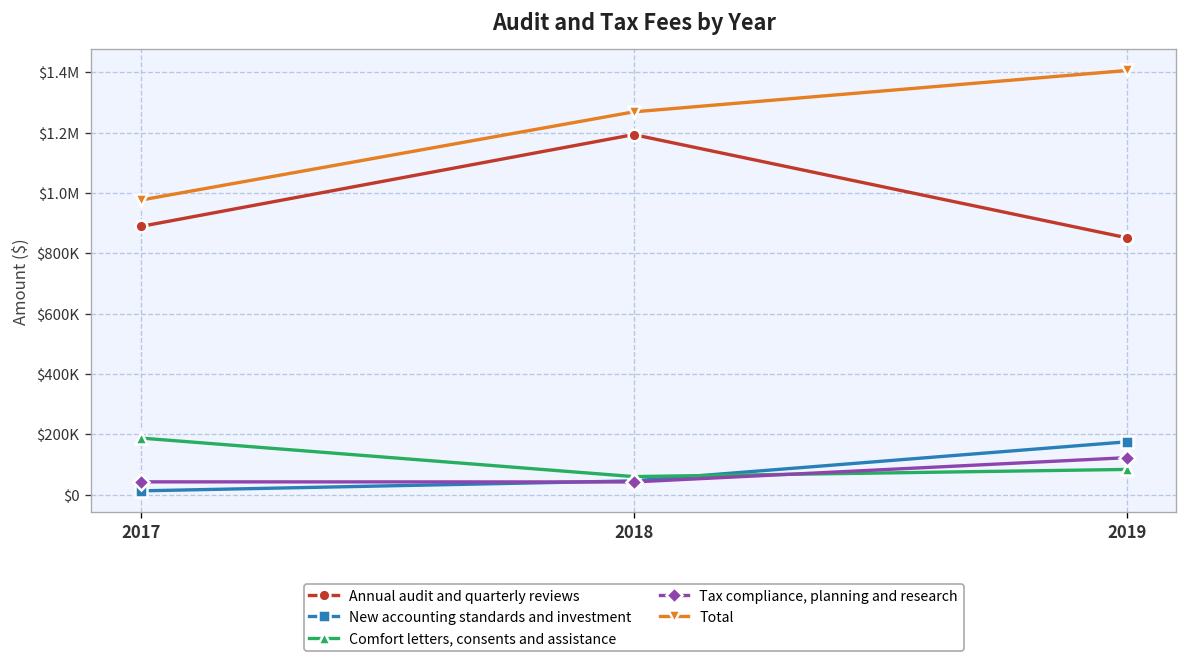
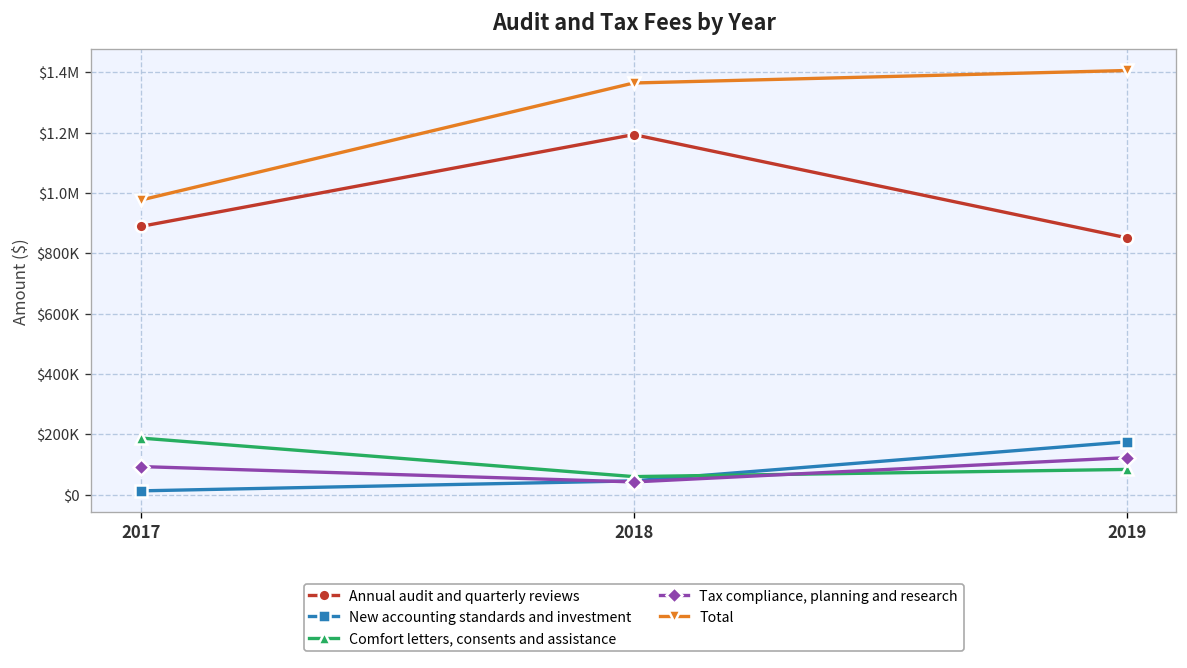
  {
    "Annual audit and quarterly reviews": {
      "2017": "$890000",
      "2018": "$1190000",
      "2019": "$850000"
    },
    "New accounting standards and investment": {
      "2017": "$10000",
      "2019": "$170000"
    },
    "Comfort letters, consents and assistance": {
      "2017": "$190000",
      "2018": "$60000",
      "2019": "$80000"
    },
    "Tax compliance, planning and research": {
-     "2017": "$40000",
+     "2017": "$90000",
      "2019": "$120000"
    },
    "Total": {
      "2017": "$980000",
-     "2018": "$1270000",
+     "2018": "$1360000",
      "2019": "$1410000"
    }
  }
